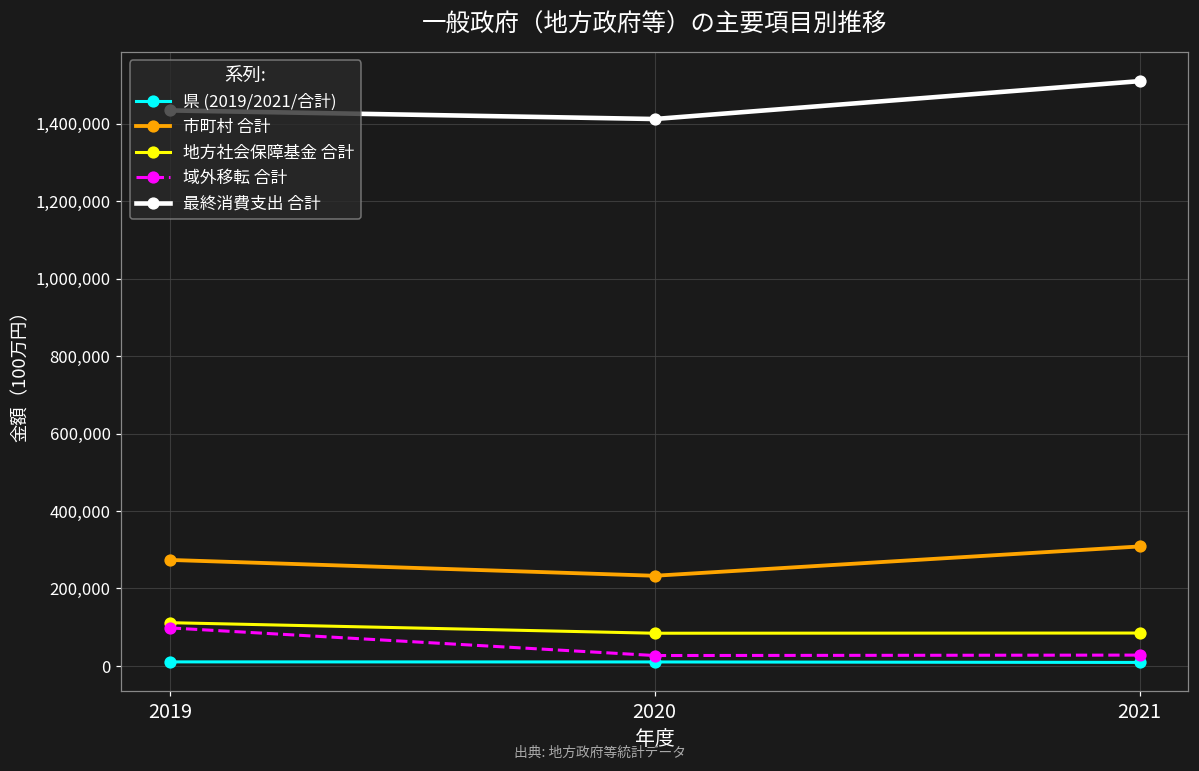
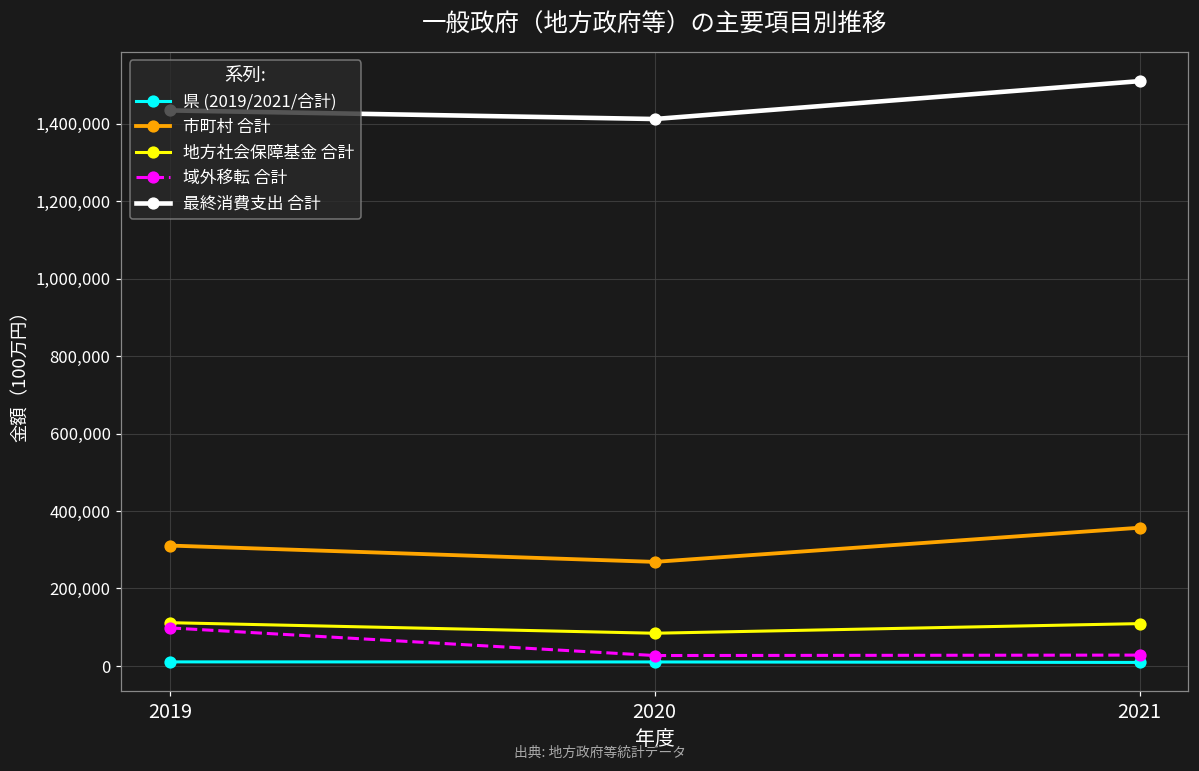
  {
    "県 (2019/2021/合計)": {
      "2019": "10,000",
      "2020": "10,000",
      "2021": "10,000"
    },
    "市町村 合計": {
-     "2019": "270,000",
-     "2020": "230,000",
-     "2021": "310,000"
+     "2019": "310,000",
+     "2020": "270,000",
+     "2021": "360,000"
    },
    "地方社会保障基金 合計": {
      "2019": "110,000",
      "2020": "80,000",
-     "2021": "80,000"
+     "2021": "110,000"
    },
    "域外移転 合計": {
      "2019": "100,000",
      "2020": "30,000",
      "2021": "30,000"
    },
    "最終消費支出 合計": {
      "2020": "1,410,000",
      "2021": "1,510,000"
    }
  }
